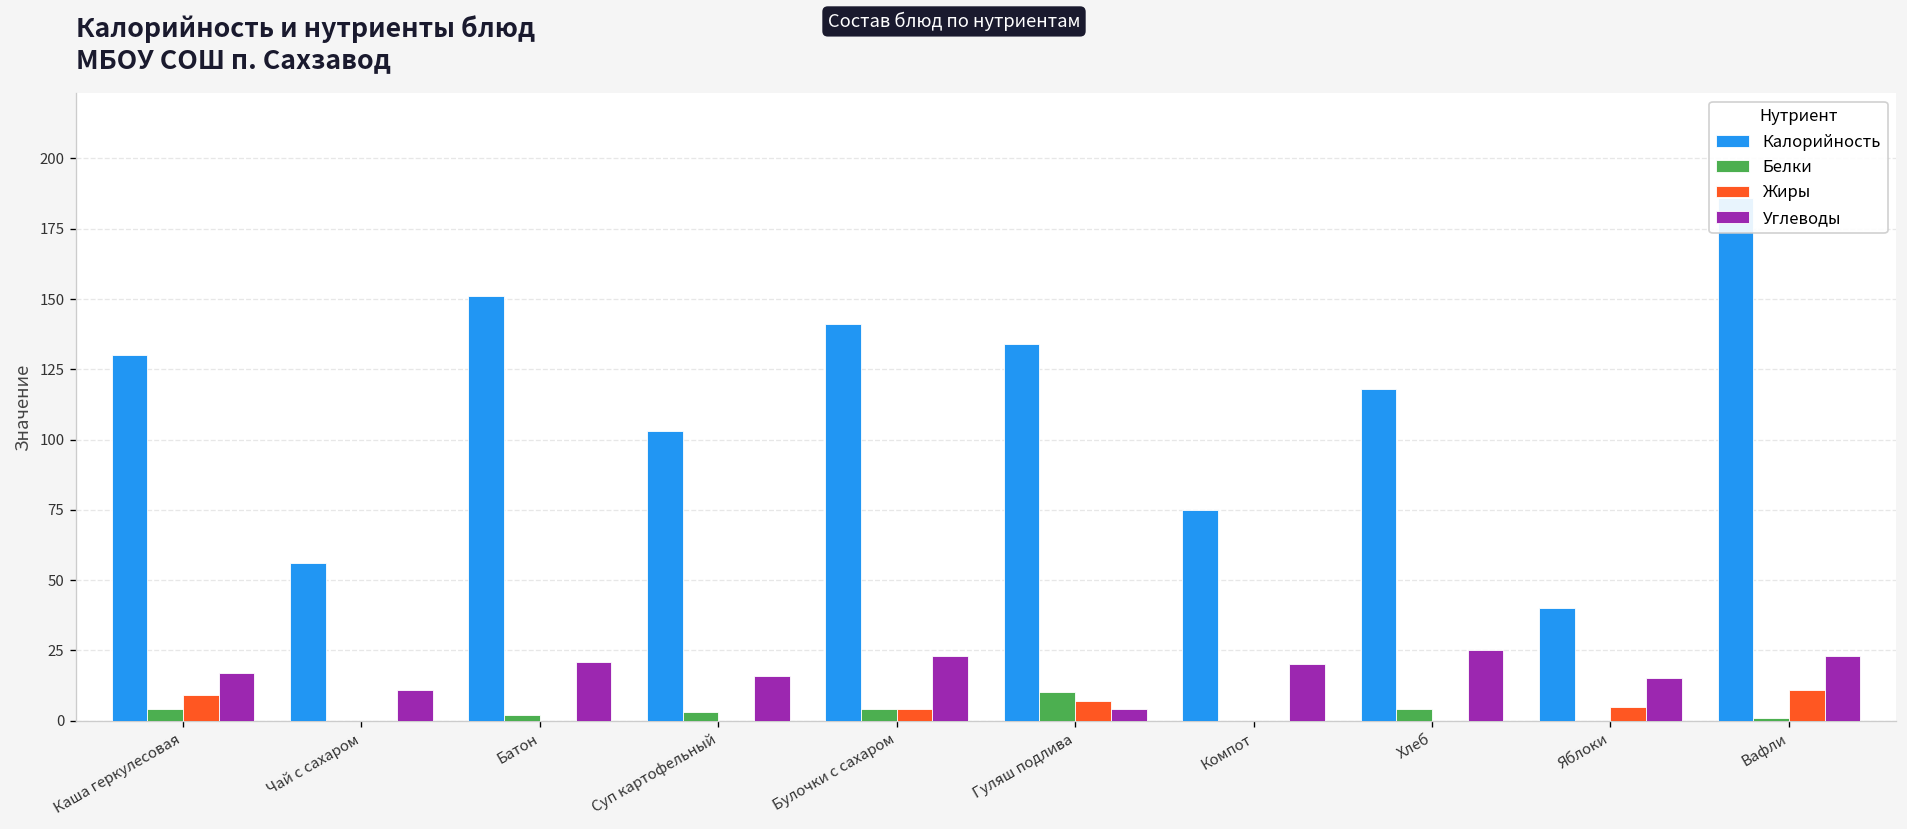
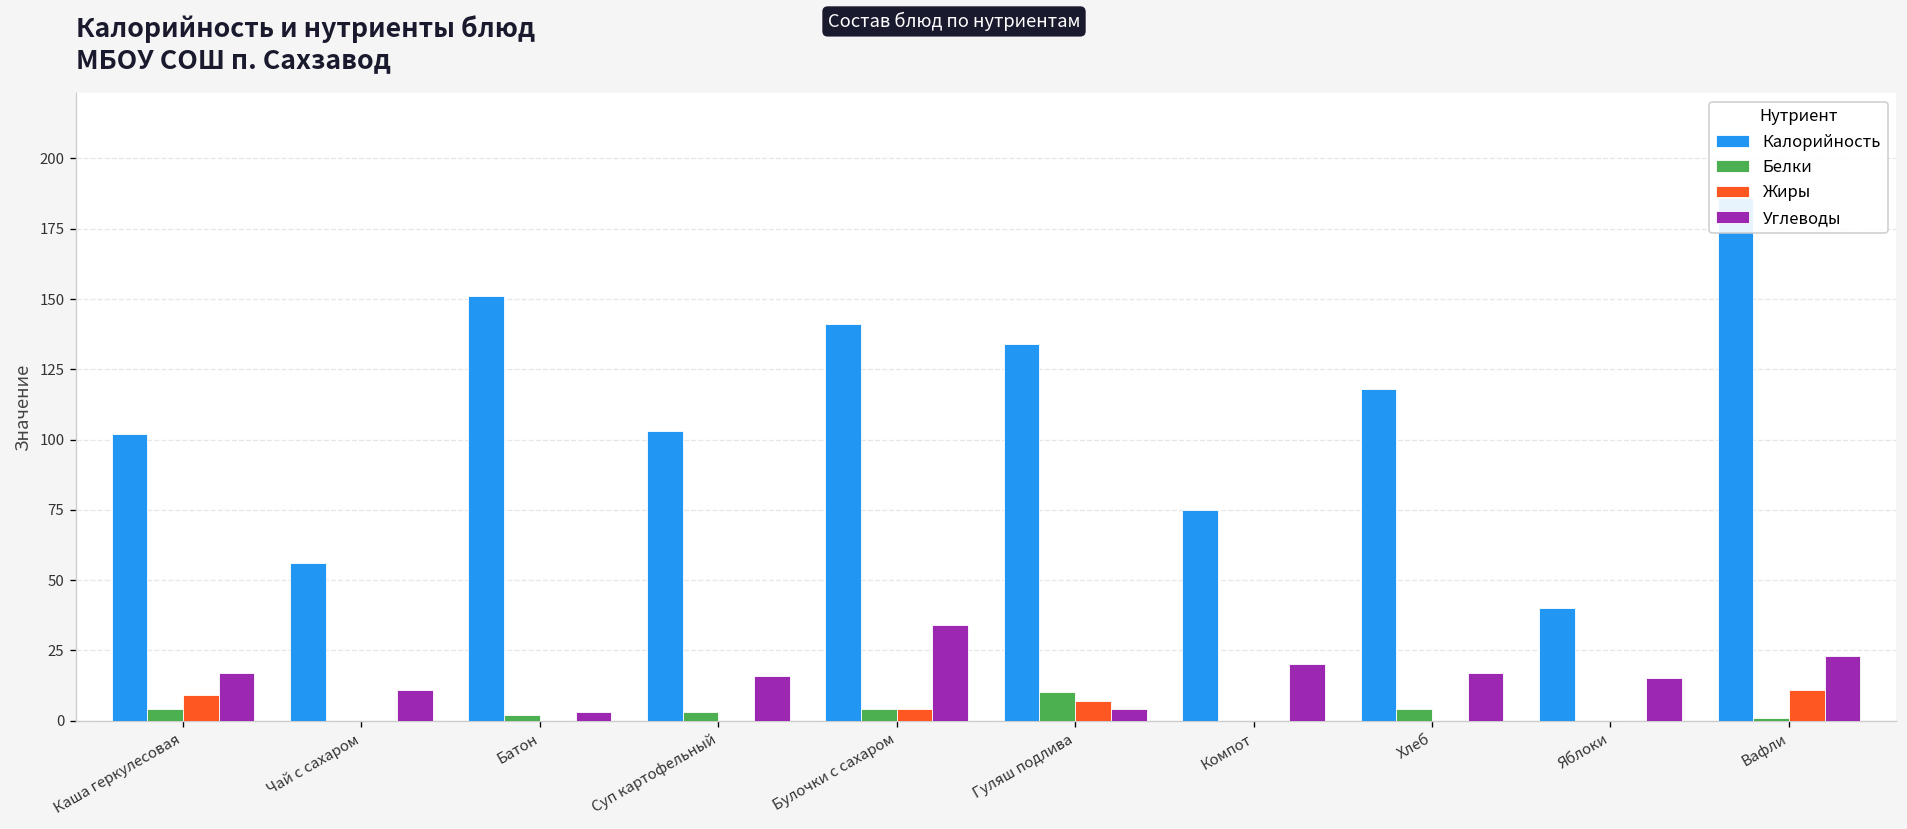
  {
    "Калорийность": {
-     "Каша геркулесовая": 130,
+     "Каша геркулесовая": 102,
      "Чай с сахаром": 56,
      "Батон": 151,
      "Суп картофельный": 103,
      "Булочки с сахаром": 141,
      "Гуляш подлива": 134,
      "Компот": 75,
      "Хлеб": 118,
      "Яблоки": 40
    },
    "Белки": {
      "Каша геркулесовая": 4,
      "Чай с сахаром": 0,
      "Батон": 2,
      "Суп картофельный": 3,
      "Булочки с сахаром": 4,
      "Гуляш подлива": 10,
      "Компот": 0,
      "Хлеб": 4,
      "Яблоки": 0
    },
    "Жиры": {
      "Каша геркулесовая": 9,
      "Чай с сахаром": 0,
      "Батон": 0,
      "Суп картофельный": 0,
      "Булочки с сахаром": 4,
      "Гуляш подлива": 7,
      "Компот": 0,
      "Хлеб": 0,
-     "Яблоки": 5,
+     "Яблоки": 0,
      "Вафли": 11
    },
    "Углеводы": {
      "Каша геркулесовая": 17,
      "Чай с сахаром": 11,
-     "Батон": 21,
+     "Батон": 3,
      "Суп картофельный": 16,
-     "Булочки с сахаром": 23,
+     "Булочки с сахаром": 34,
      "Гуляш подлива": 4,
      "Компот": 20,
-     "Хлеб": 25,
+     "Хлеб": 17,
      "Яблоки": 15,
      "Вафли": 23
    }
  }
